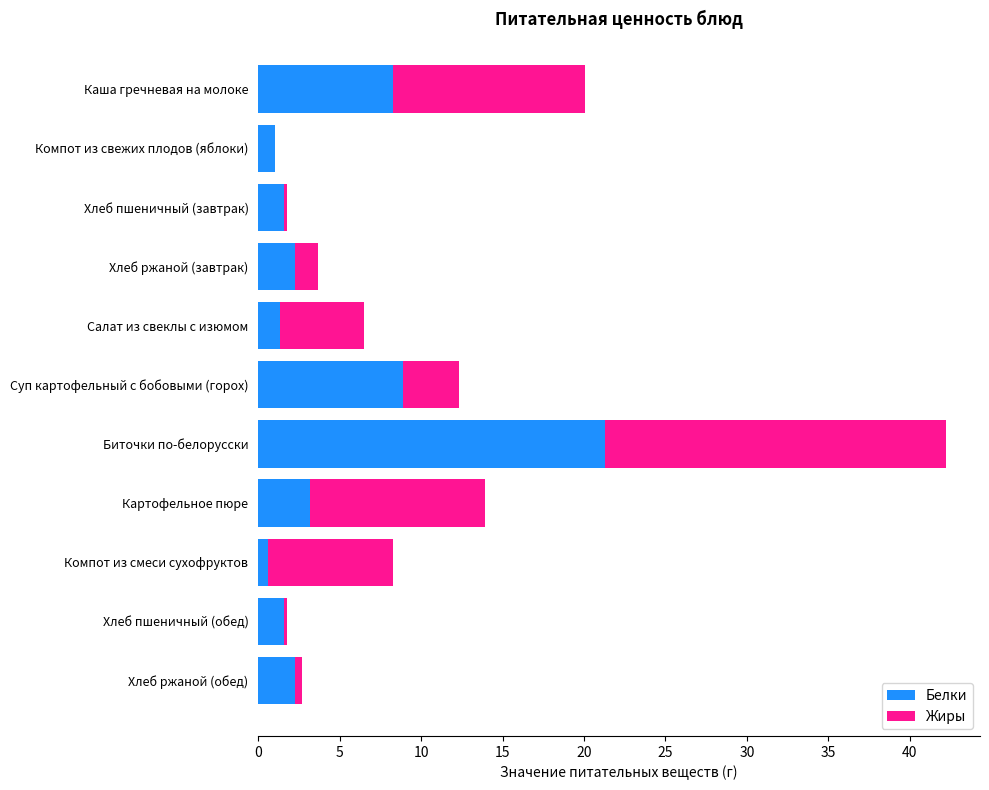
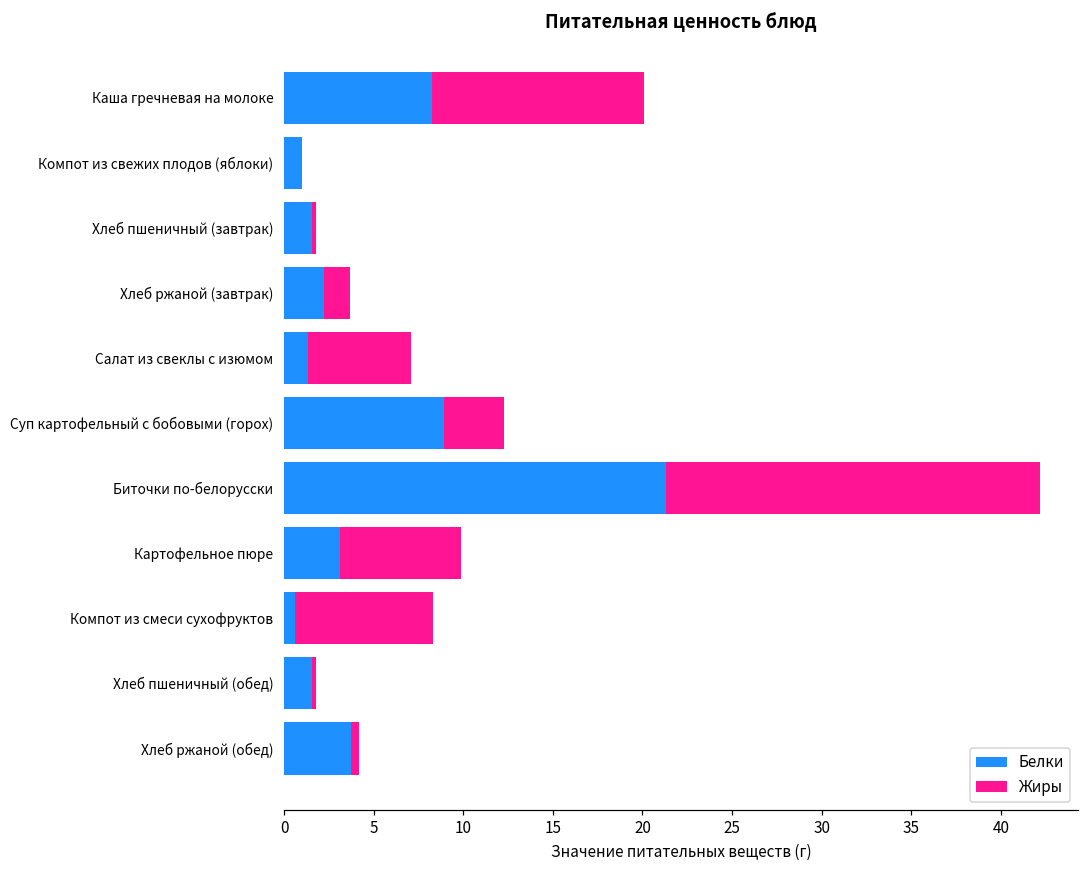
  {
    "Белки": {
      "Каша гречневая на молоке": 8.3,
      "Компот из свежих плодов (яблоки)": 1.0,
      "Хлеб пшеничный (завтрак)": 1.6,
      "Хлеб ржаной (завтрак)": 2.2,
      "Салат из свеклы с изюмом": 1.3,
      "Суп картофельный с бобовыми (горох)": 8.9,
      "Биточки по-белорусски": 21.3,
      "Картофельное пюре": 3.2,
      "Компот из смеси сухофруктов": 0.6,
      "Хлеб пшеничный (обед)": 1.6,
-     "Хлеб ржаной (обед)": 2.2
+     "Хлеб ржаной (обед)": 3.8
    },
    "Жиры": {
      "Каша гречневая на молоке": 11.8,
      "Компот из свежих плодов (яблоки)": 0.0,
      "Хлеб пшеничный (завтрак)": 0.2,
      "Хлеб ржаной (завтрак)": 1.4,
-     "Салат из свеклы с изюмом": 5.2,
+     "Салат из свеклы с изюмом": 5.8,
      "Суп картофельный с бобовыми (горох)": 3.4,
      "Биточки по-белорусски": 20.9,
-     "Картофельное пюре": 10.8,
+     "Картофельное пюре": 6.8,
      "Компот из смеси сухофруктов": 7.7,
      "Хлеб пшеничный (обед)": 0.2,
      "Хлеб ржаной (обед)": 0.4
    }
  }
